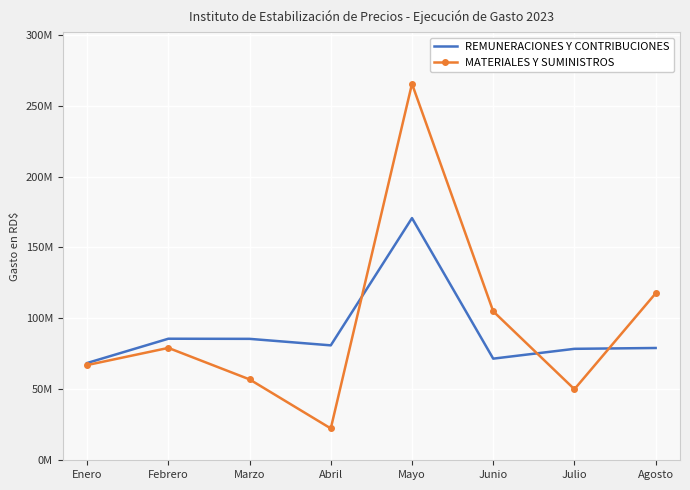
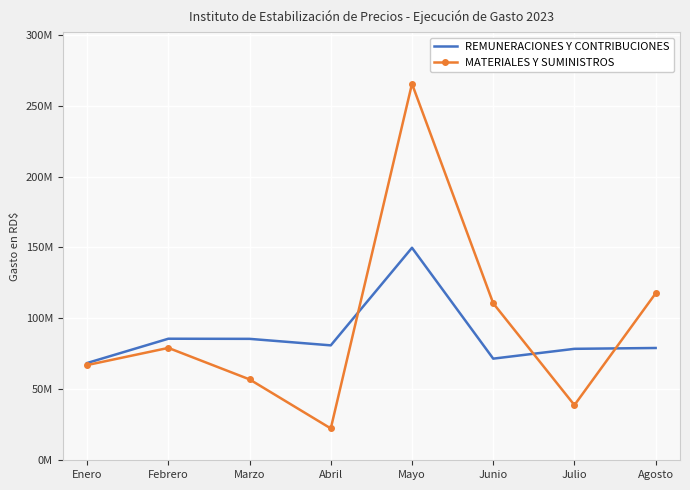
  {
    "REMUNERACIONES Y CONTRIBUCIONES": {
      "Febrero": 86000000,
      "Marzo": 86000000,
      "Abril": 81000000,
-     "Mayo": 171000000,
+     "Mayo": 150000000,
      "Junio": 72000000,
      "Julio": 79000000,
      "Agosto": 79000000
    },
    "MATERIALES Y SUMINISTROS": {
      "Febrero": 79000000,
      "Marzo": 57000000,
      "Abril": 22000000,
      "Mayo": 265000000,
-     "Junio": 105000000,
-     "Julio": 50000000,
+     "Junio": 111000000,
+     "Julio": 39000000,
      "Agosto": 118000000
    }
  }
